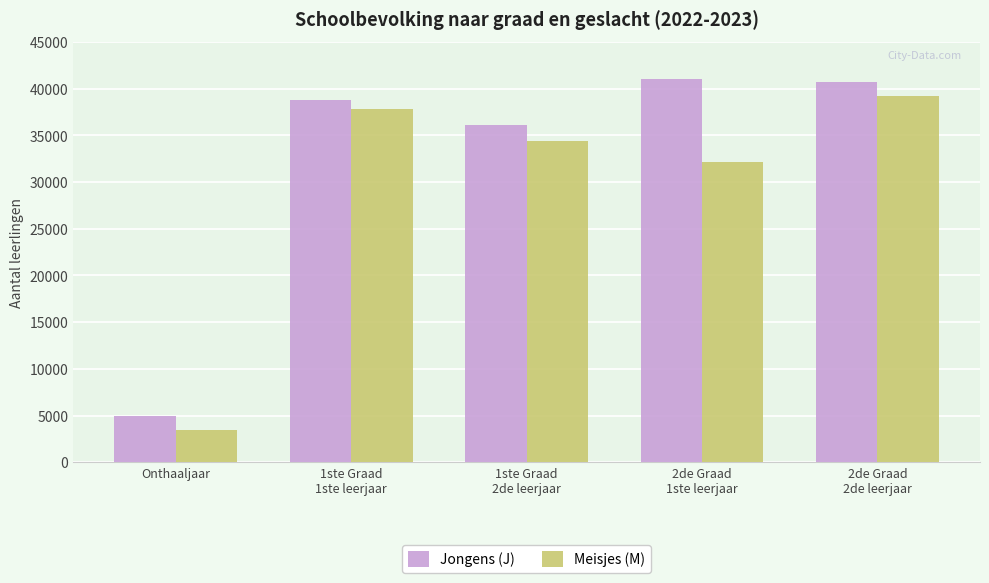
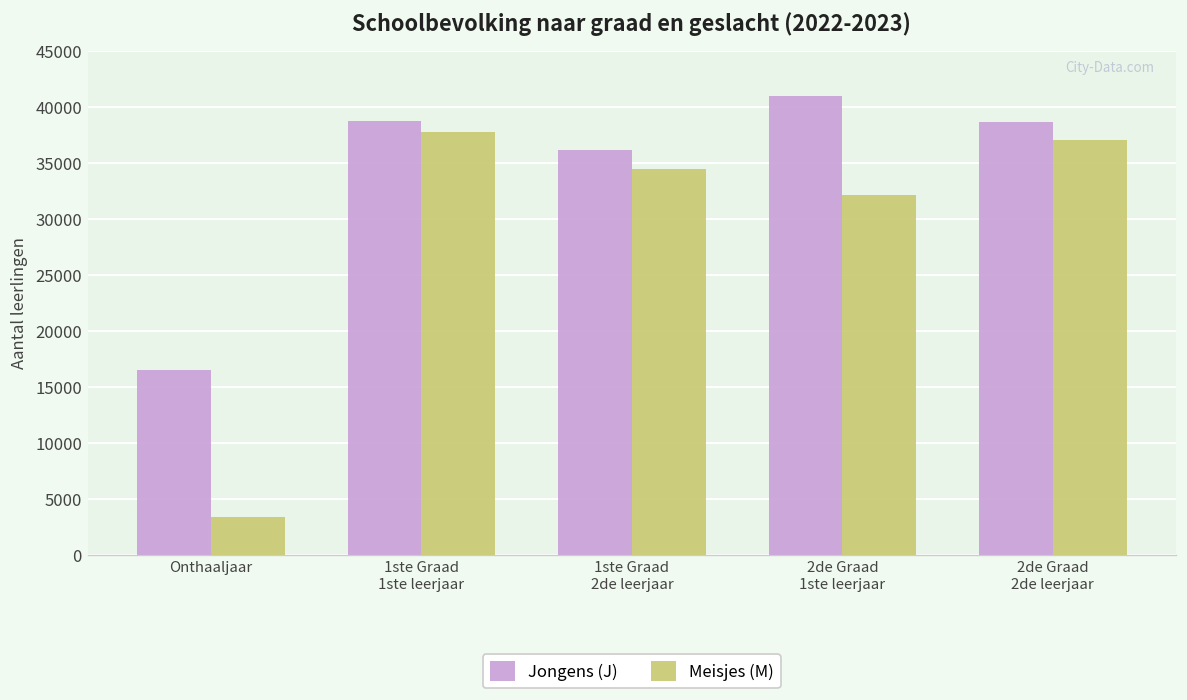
  {
    "Jongens (J)": {
-     "Onthaaljaar": 5000,
+     "Onthaaljaar": 17000,
      "1ste Graad 1ste leerjaar": 39000,
      "1ste Graad 2de leerjaar": 36000,
      "2de Graad 1ste leerjaar": 41000,
-     "2de Graad 2de leerjaar": 41000
+     "2de Graad 2de leerjaar": 39000
    },
    "Meisjes (M)": {
      "Onthaaljaar": 3000,
      "1ste Graad 1ste leerjaar": 38000,
      "1ste Graad 2de leerjaar": 34000,
      "2de Graad 1ste leerjaar": 32000,
-     "2de Graad 2de leerjaar": 39000
+     "2de Graad 2de leerjaar": 37000
    }
  }
